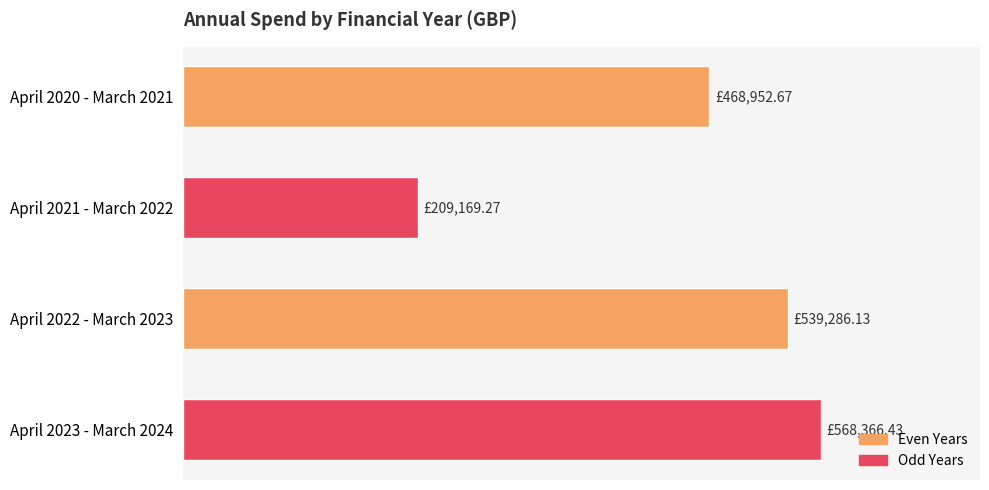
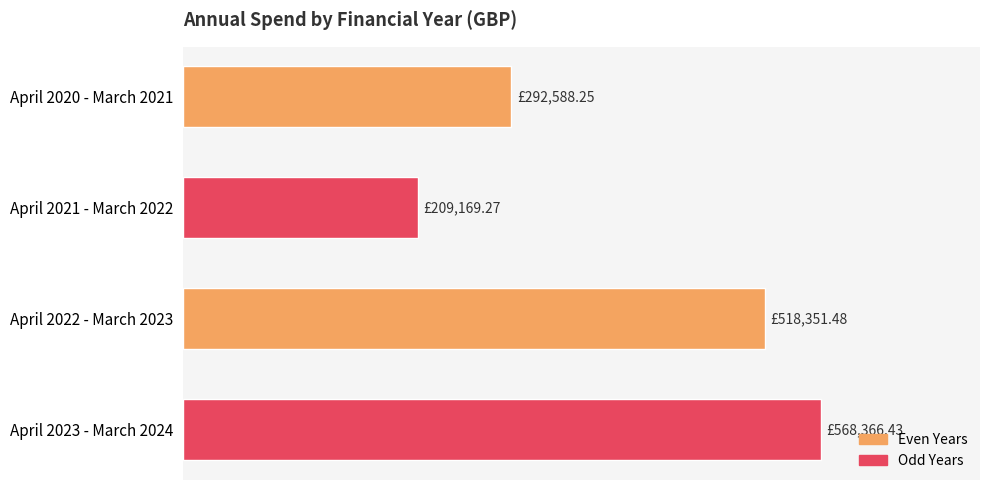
  {
-   "April 2020 - March 2021": "£468,952.67",
+   "April 2020 - March 2021": "£292,588.25",
    "April 2021 - March 2022": "£209,169.27",
-   "April 2022 - March 2023": "£539,286.13",
+   "April 2022 - March 2023": "£518,351.48",
    "April 2023 - March 2024": "£568,366.43"
  }
